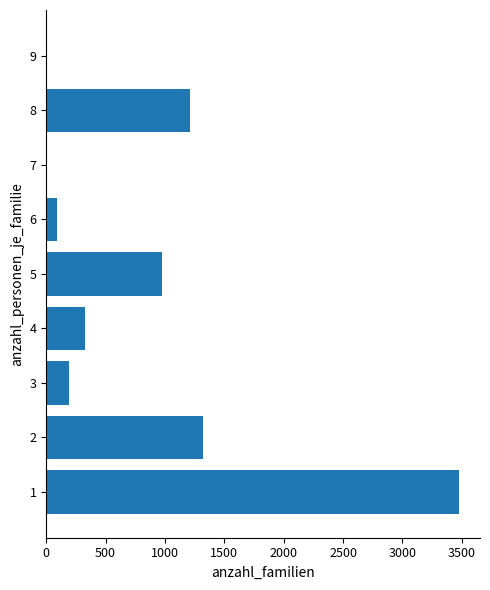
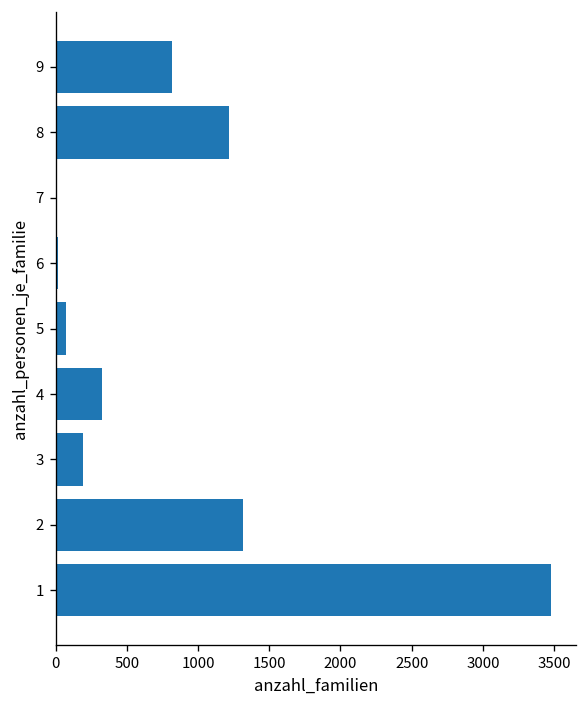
  {
-   "9": 0,
+   "9": 820,
    "8": 1220,
-   "6": 90,
-   "5": 980,
+   "6": 20,
+   "5": 70,
    "4": 330,
    "3": 190,
    "2": 1320,
    "1": 3480
  }
